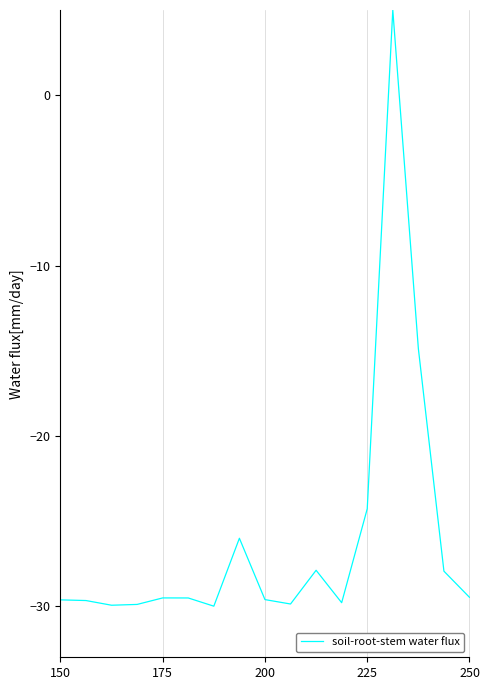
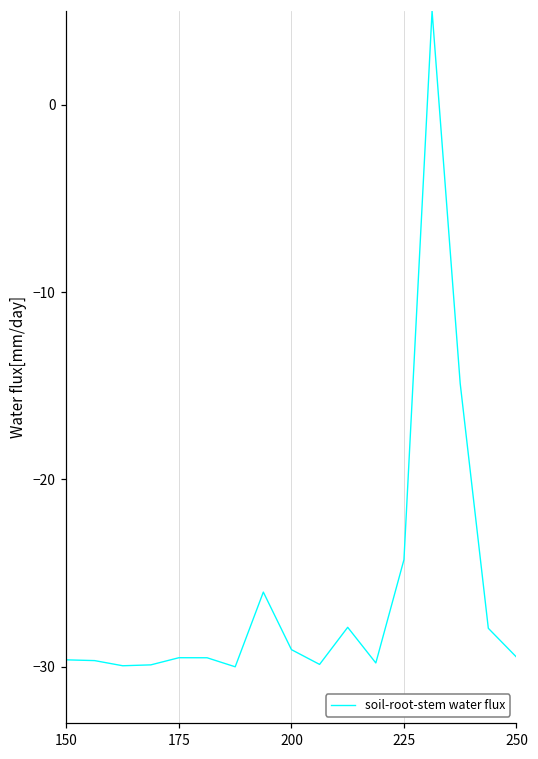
  {
    "150": -29.6,
    "175": -29.5,
-   "200": -29.6,
+   "200": -29.1,
    "225": -24.3,
    "250": -29.5
  }
